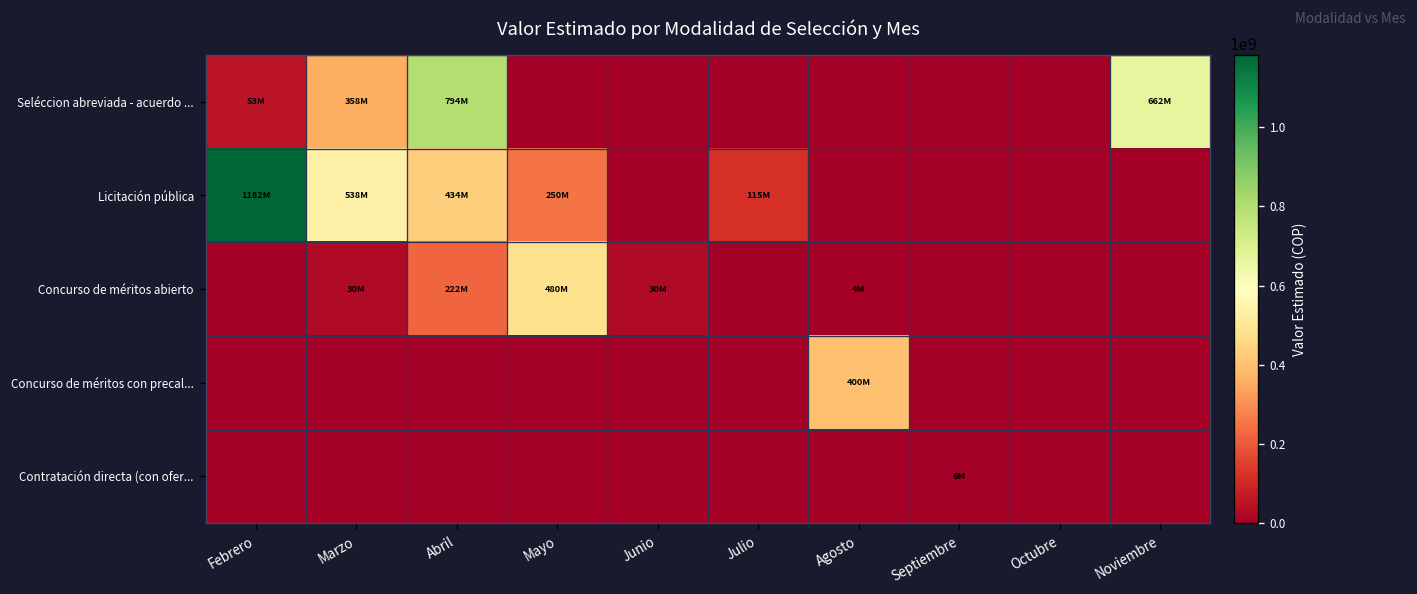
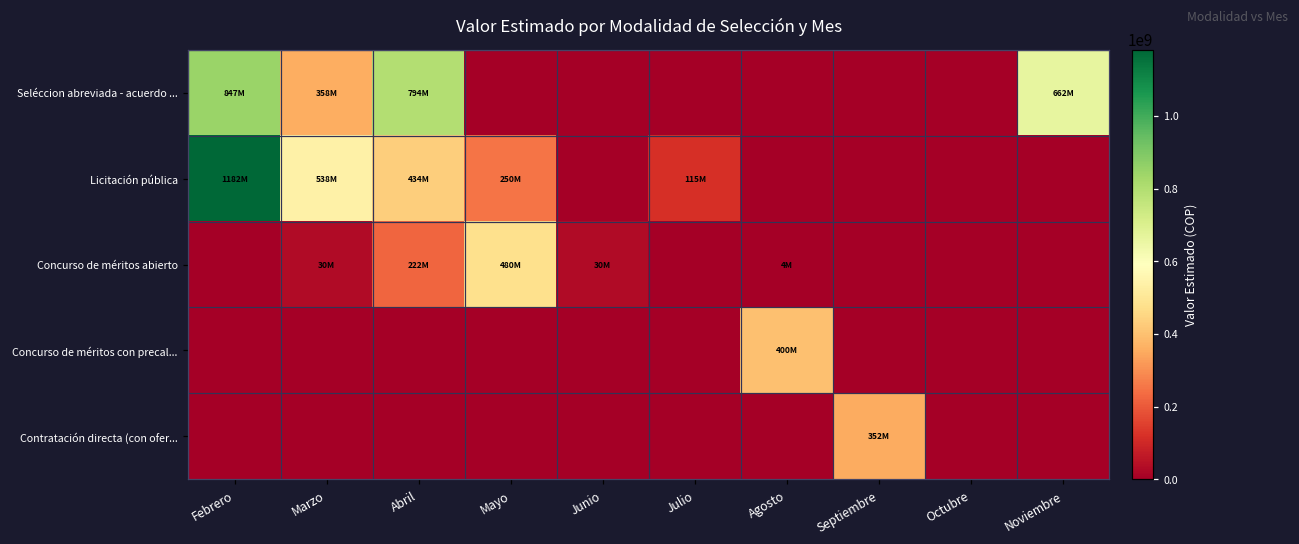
  {
    "Seléccion abreviada - acuerdo ...": {
-     "Febrero": "53M",
+     "Febrero": "847M",
      "Marzo": "358M",
      "Abril": "794M",
      "Noviembre": "662M"
    },
    "Licitación pública": {
      "Febrero": "1182M",
      "Marzo": "538M",
      "Abril": "434M",
      "Mayo": "250M",
      "Julio": "115M"
    },
    "Concurso de méritos abierto": {
      "Marzo": "30M",
      "Abril": "222M",
      "Mayo": "480M",
      "Junio": "30M",
      "Agosto": "4M"
    },
    "Concurso de méritos con precal...": {
      "Agosto": "400M"
    },
    "Contratación directa (con ofer...": {
-     "Septiembre": "6M"
+     "Septiembre": "352M"
    }
  }
